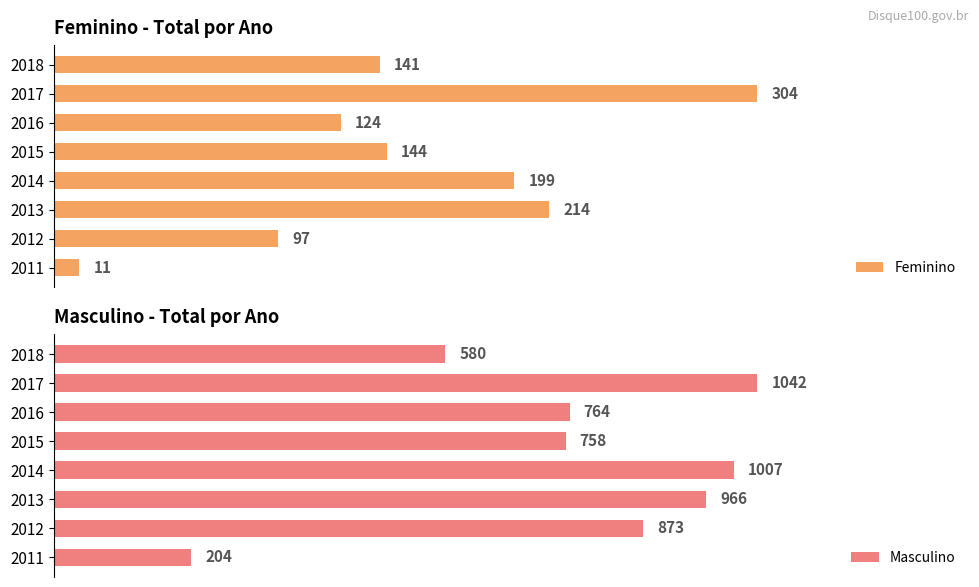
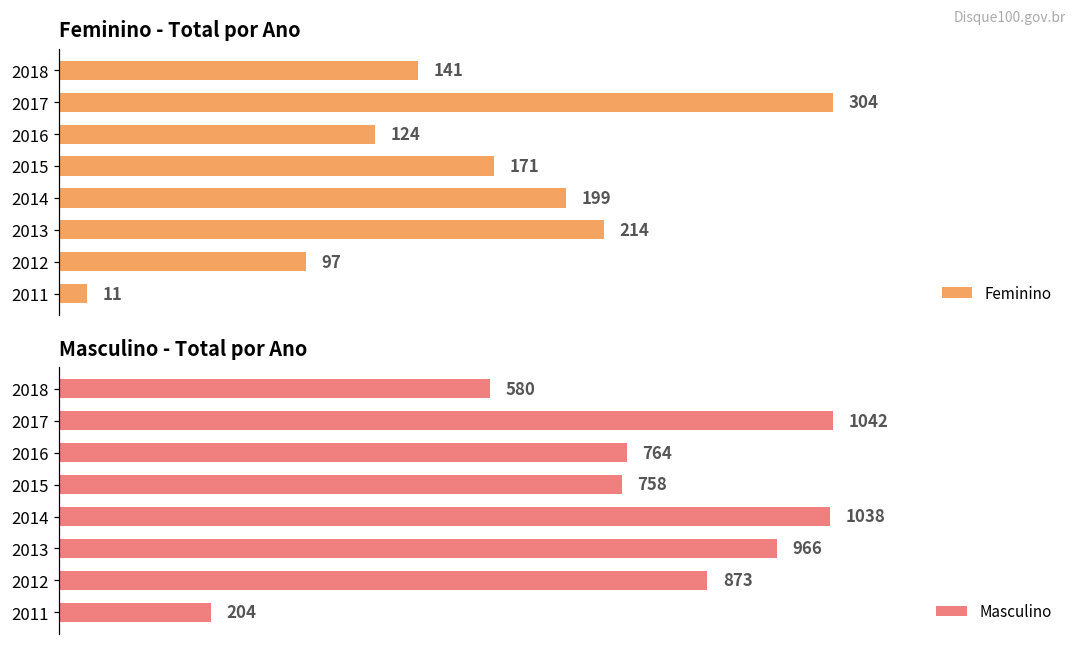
  {
    "Feminino - Total por Ano": {
      "2018": 141,
      "2017": 304,
      "2016": 124,
-     "2015": 144,
+     "2015": 171,
      "2014": 199,
      "2013": 214,
      "2012": 97,
      "2011": 11
    },
    "Masculino - Total por Ano": {
      "2018": 580,
      "2017": 1042,
      "2016": 764,
      "2015": 758,
-     "2014": 1007,
+     "2014": 1038,
      "2013": 966,
      "2012": 873,
      "2011": 204
    }
  }
